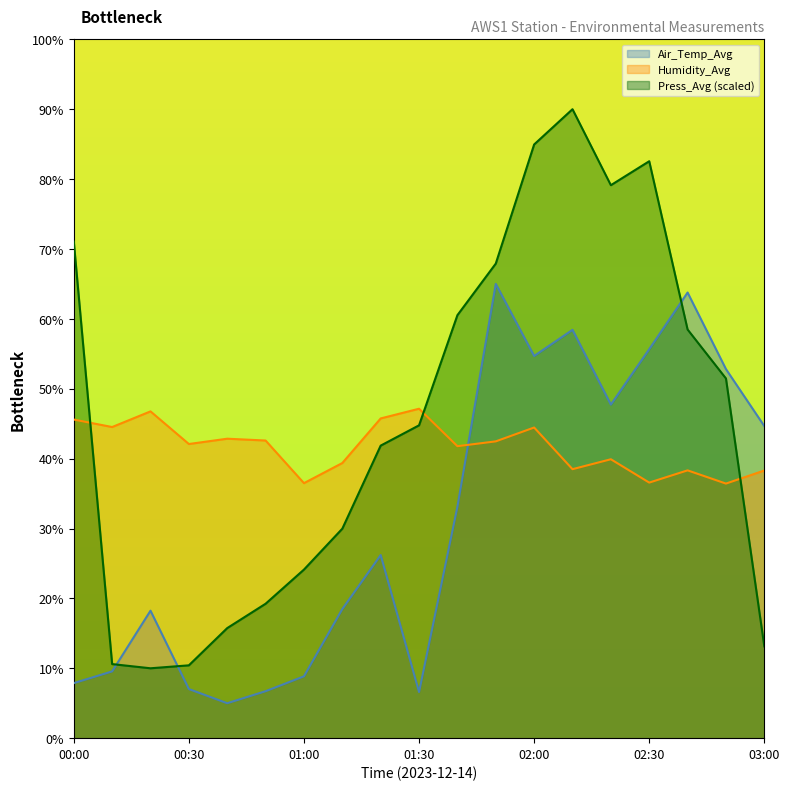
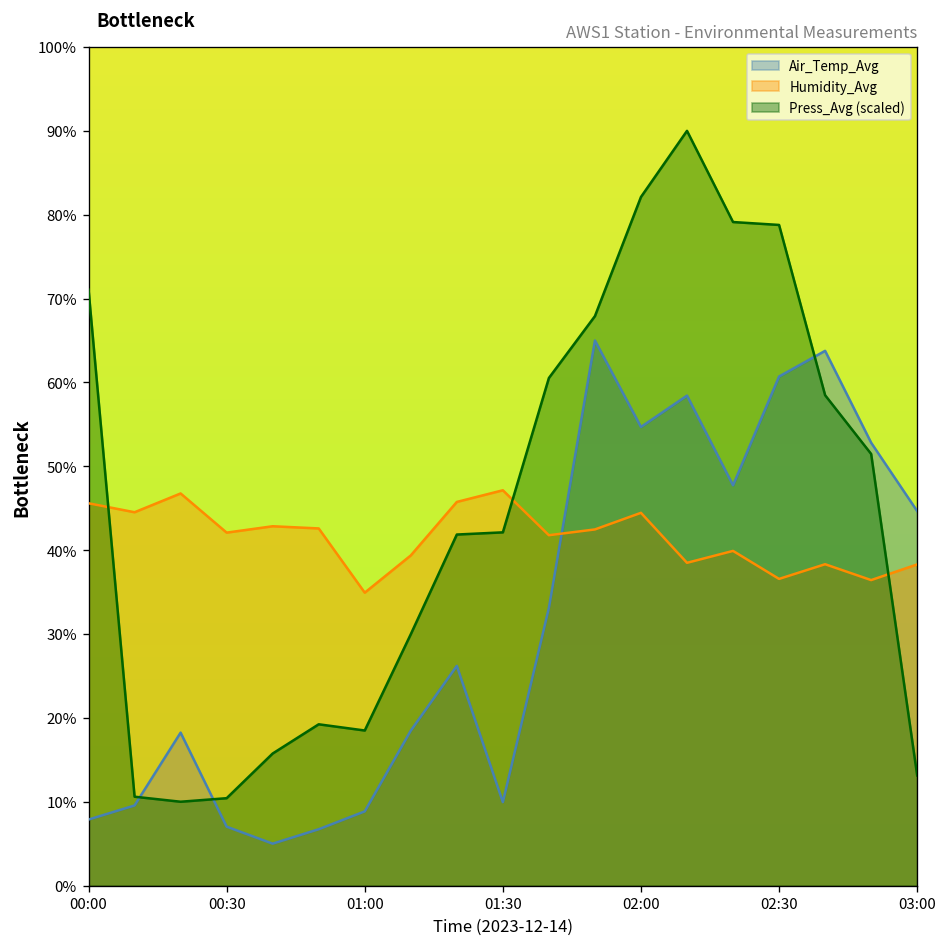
  {
    "Air_Temp_Avg": {
      "00:00": "8%",
      "00:30": "7%",
      "01:00": "9%",
-     "01:30": "7%",
+     "01:30": "10%",
      "02:00": "55%",
-     "02:30": "56%",
+     "02:30": "61%",
      "03:00": "45%"
    },
    "Humidity_Avg": {
      "00:00": "46%",
      "00:30": "42%",
-     "01:00": "36%",
+     "01:00": "35%",
      "01:30": "47%",
      "02:00": "44%",
      "02:30": "37%",
      "03:00": "38%"
    },
    "Press_Avg (scaled)": {
      "00:00": "71%",
      "00:30": "10%",
-     "01:00": "24%",
-     "01:30": "45%",
-     "02:00": "85%",
-     "02:30": "83%",
+     "01:00": "18%",
+     "01:30": "42%",
+     "02:00": "82%",
+     "02:30": "79%",
      "03:00": "13%"
    }
  }
